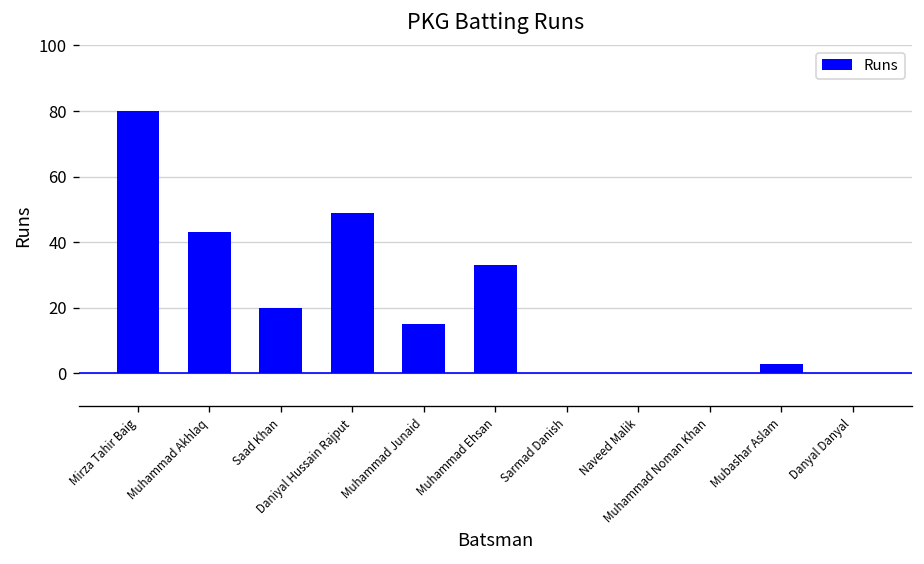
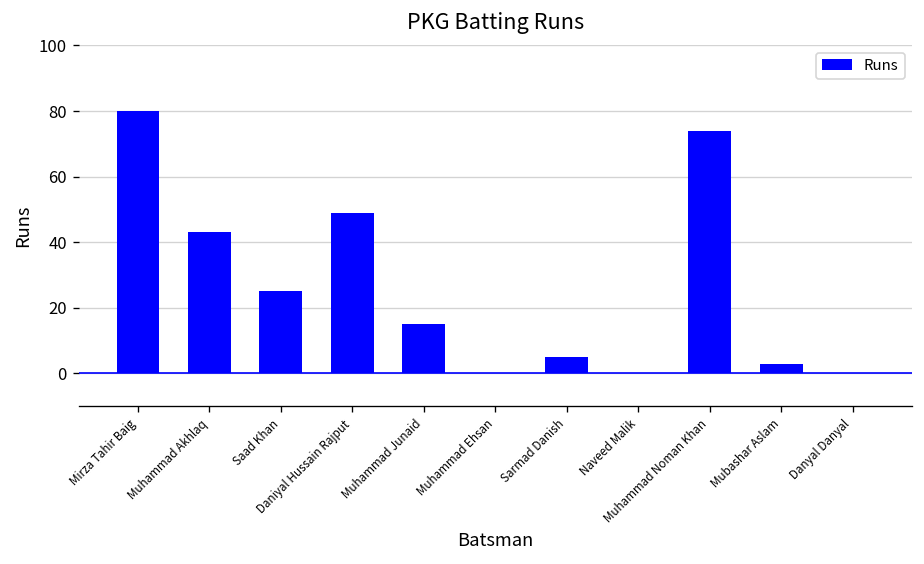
  {
    "Mirza Tahir Baig": 80,
    "Muhammad Akhlaq": 43,
-   "Saad Khan": 20,
+   "Saad Khan": 25,
    "Daniyal Hussain Rajput": 49,
    "Muhammad Junaid": 15,
-   "Muhammad Ehsan": 33,
-   "Sarmad Danish": 0,
+   "Muhammad Ehsan": 0,
+   "Sarmad Danish": 5,
    "Naveed Malik": 0,
-   "Muhammad Noman Khan": 0,
+   "Muhammad Noman Khan": 74,
    "Mubashar Aslam": 3,
    "Danyal Danyal": 0
  }
